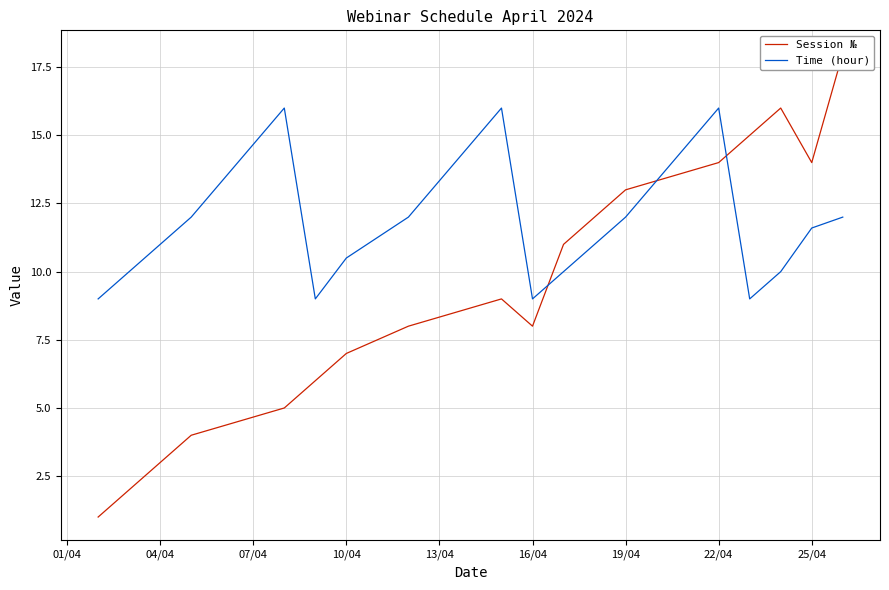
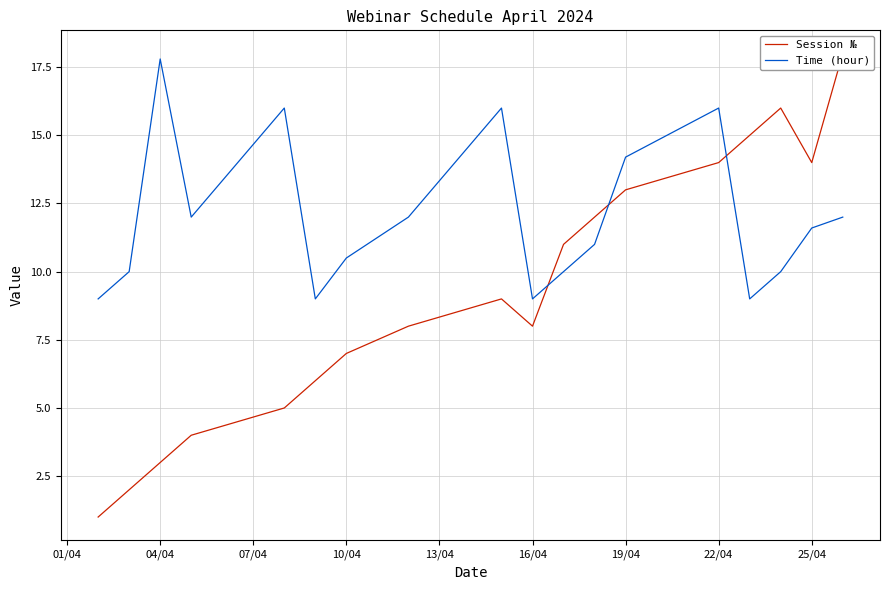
  {
    "Session №": {
      "04/04": 3.0,
      "10/04": 7.0,
      "16/04": 8.0,
      "19/04": 13.0,
      "22/04": 14.0,
      "25/04": 14.0
    },
    "Time (hour)": {
-     "04/04": 11.0,
+     "04/04": 17.8,
      "10/04": 10.5,
      "16/04": 9.0,
-     "19/04": 12.0,
+     "19/04": 14.2,
      "22/04": 16.0,
      "25/04": 11.6
    }
  }
